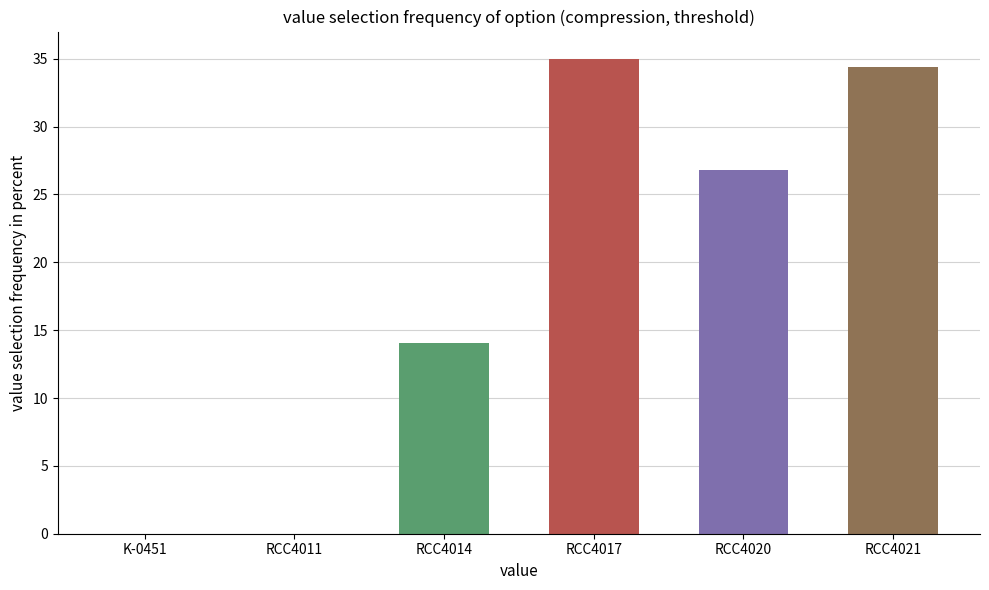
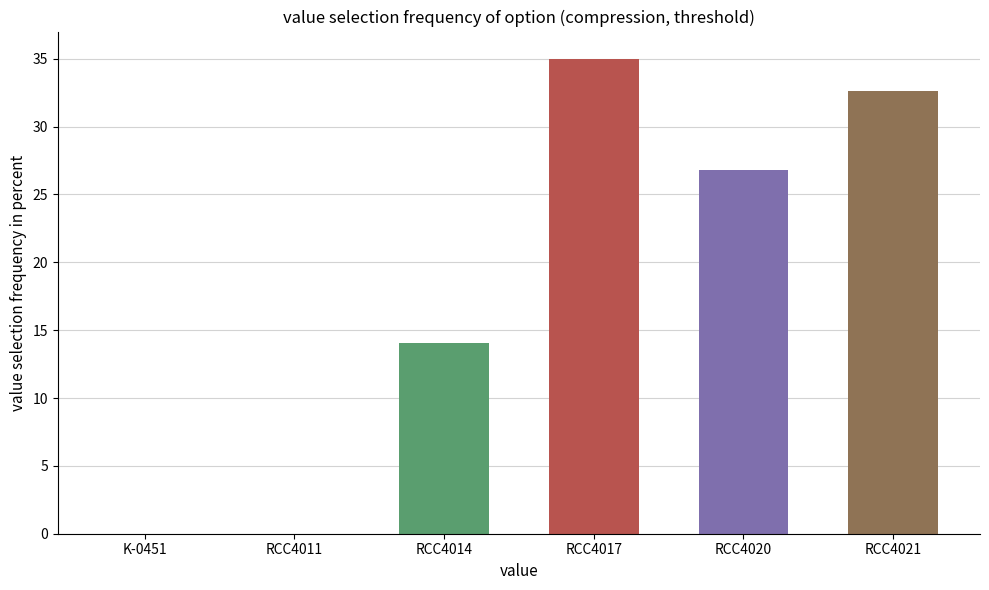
  {
    "K-0451": 0.0,
    "RCC4011": 0.0,
    "RCC4014": 14.0,
    "RCC4017": 35.0,
    "RCC4020": 26.8,
-   "RCC4021": 34.4
+   "RCC4021": 32.6
  }
